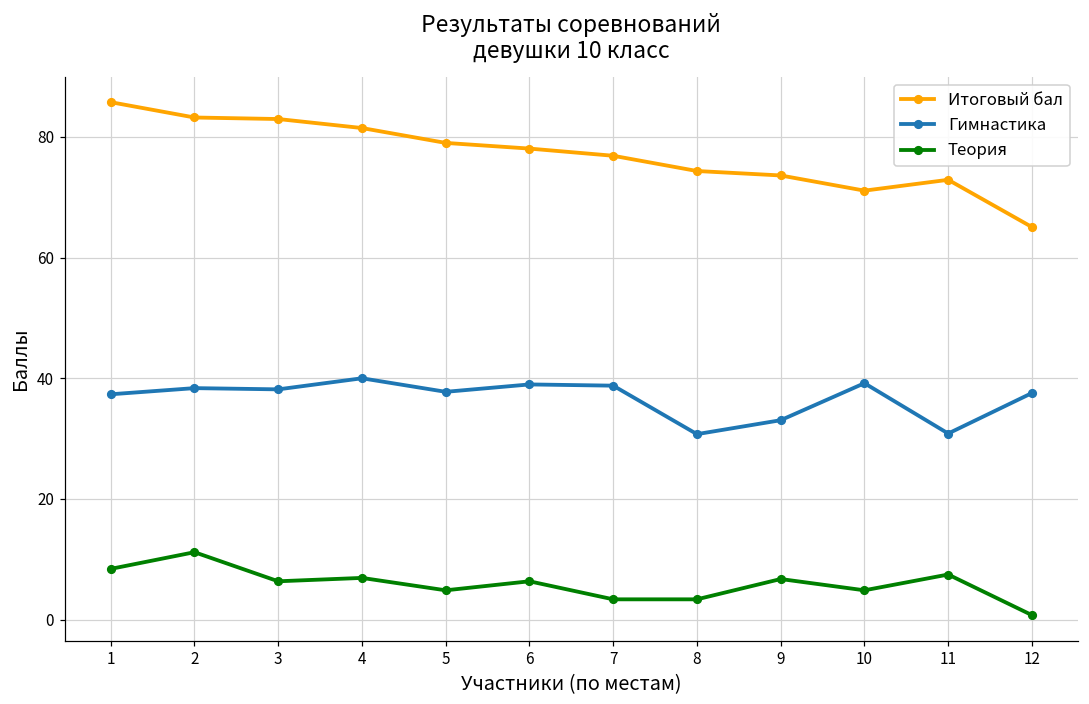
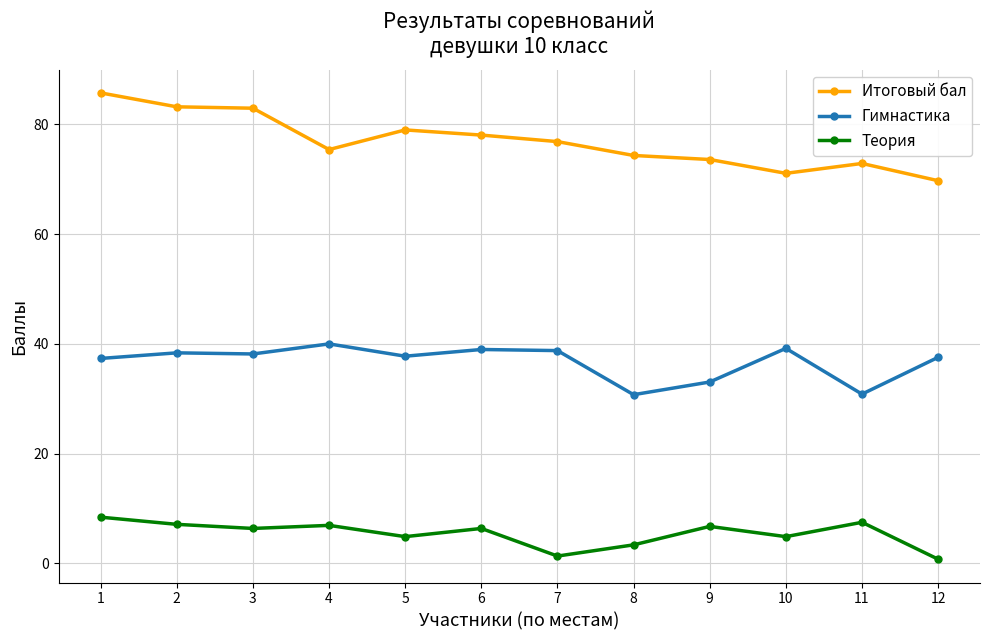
  {
    "Итоговый бал": {
      "1": 86,
      "2": 83,
      "3": 83,
-     "4": 81,
+     "4": 75,
      "5": 79,
      "6": 78,
      "7": 77,
      "8": 74,
      "9": 74,
      "10": 71,
      "11": 73,
-     "12": 65
+     "12": 70
    },
    "Гимнастика": {
      "1": 37,
      "2": 38,
      "3": 38,
      "4": 40,
      "5": 38,
      "6": 39,
      "7": 39,
      "8": 31,
      "9": 33,
      "10": 39,
      "11": 31,
      "12": 38
    },
    "Теория": {
      "1": 8,
-     "2": 11,
+     "2": 7,
      "3": 6,
      "4": 7,
      "5": 5,
      "6": 6,
-     "7": 3,
+     "7": 1,
      "8": 3,
      "9": 7,
      "10": 5,
      "11": 7,
      "12": 1
    }
  }
